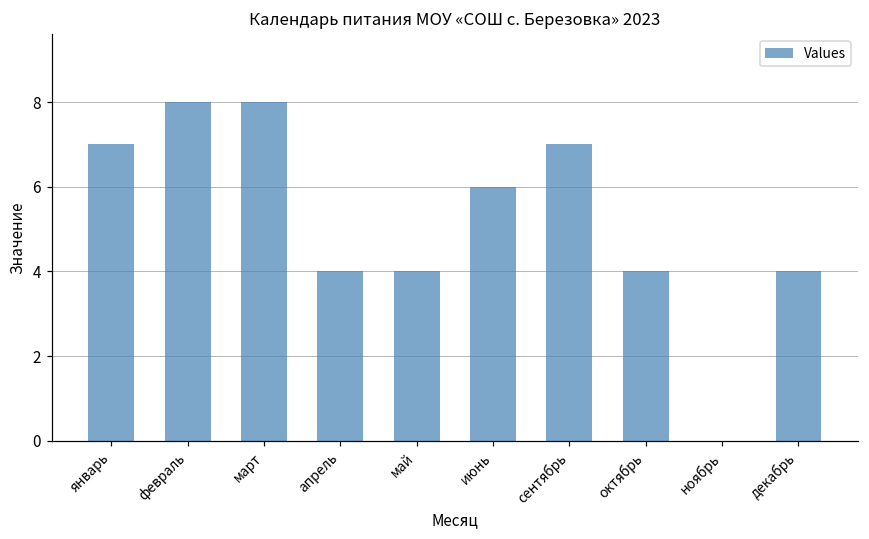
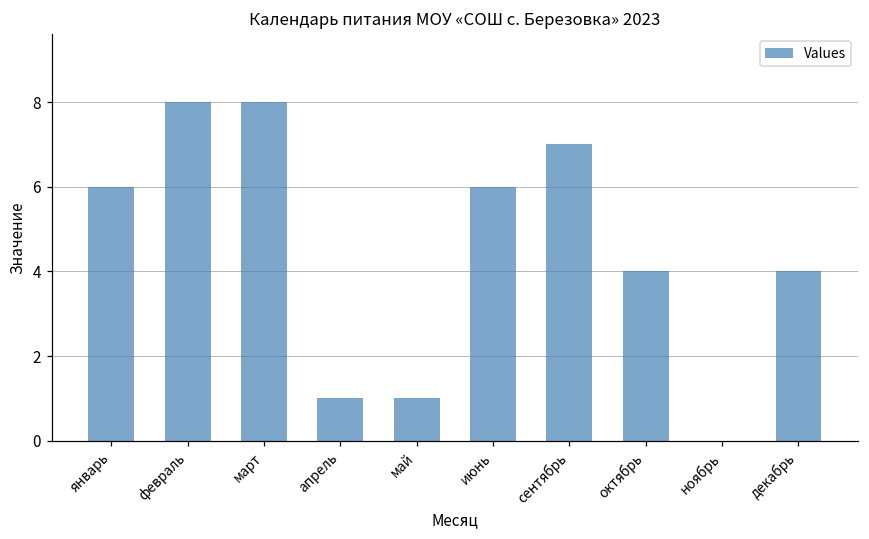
  {
-   "январь": 7,
+   "январь": 6,
    "февраль": 8,
    "март": 8,
-   "апрель": 4,
-   "май": 4,
+   "апрель": 1,
+   "май": 1,
    "июнь": 6,
    "сентябрь": 7,
    "октябрь": 4,
    "ноябрь": 0,
    "декабрь": 4
  }
